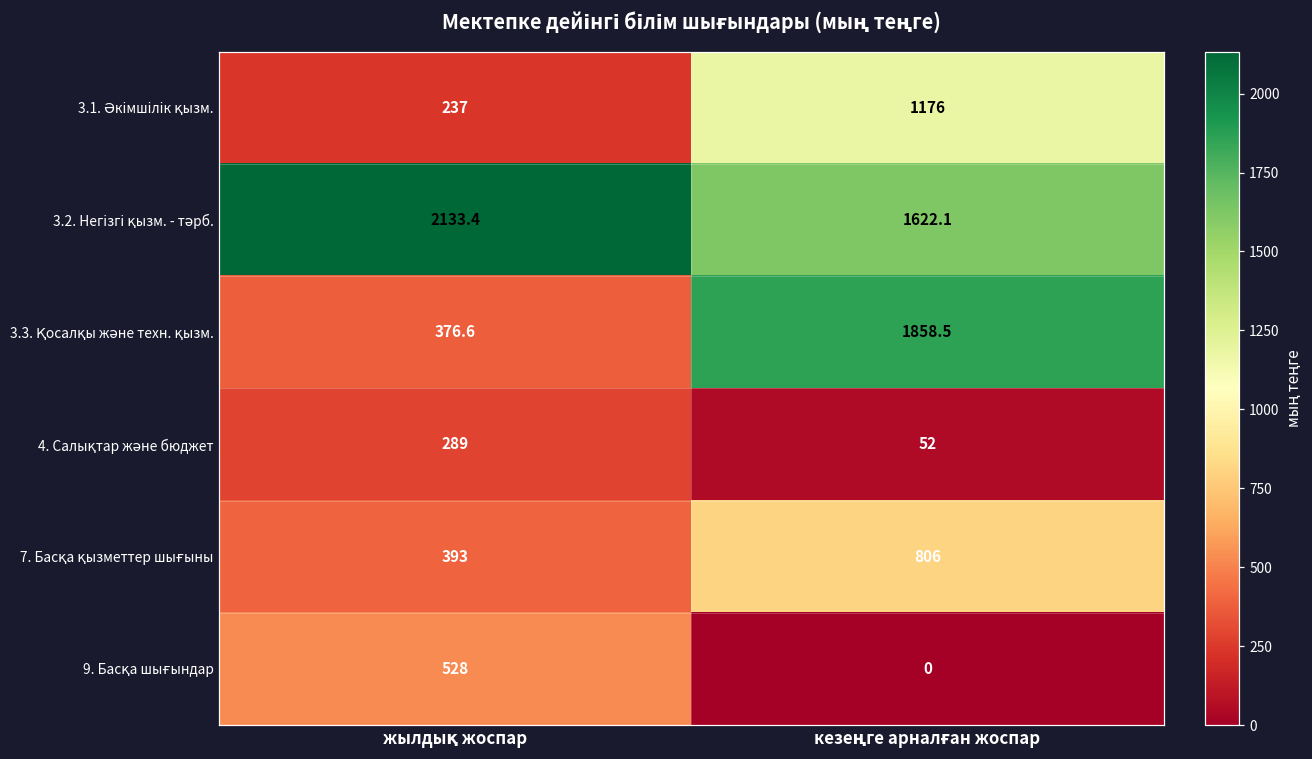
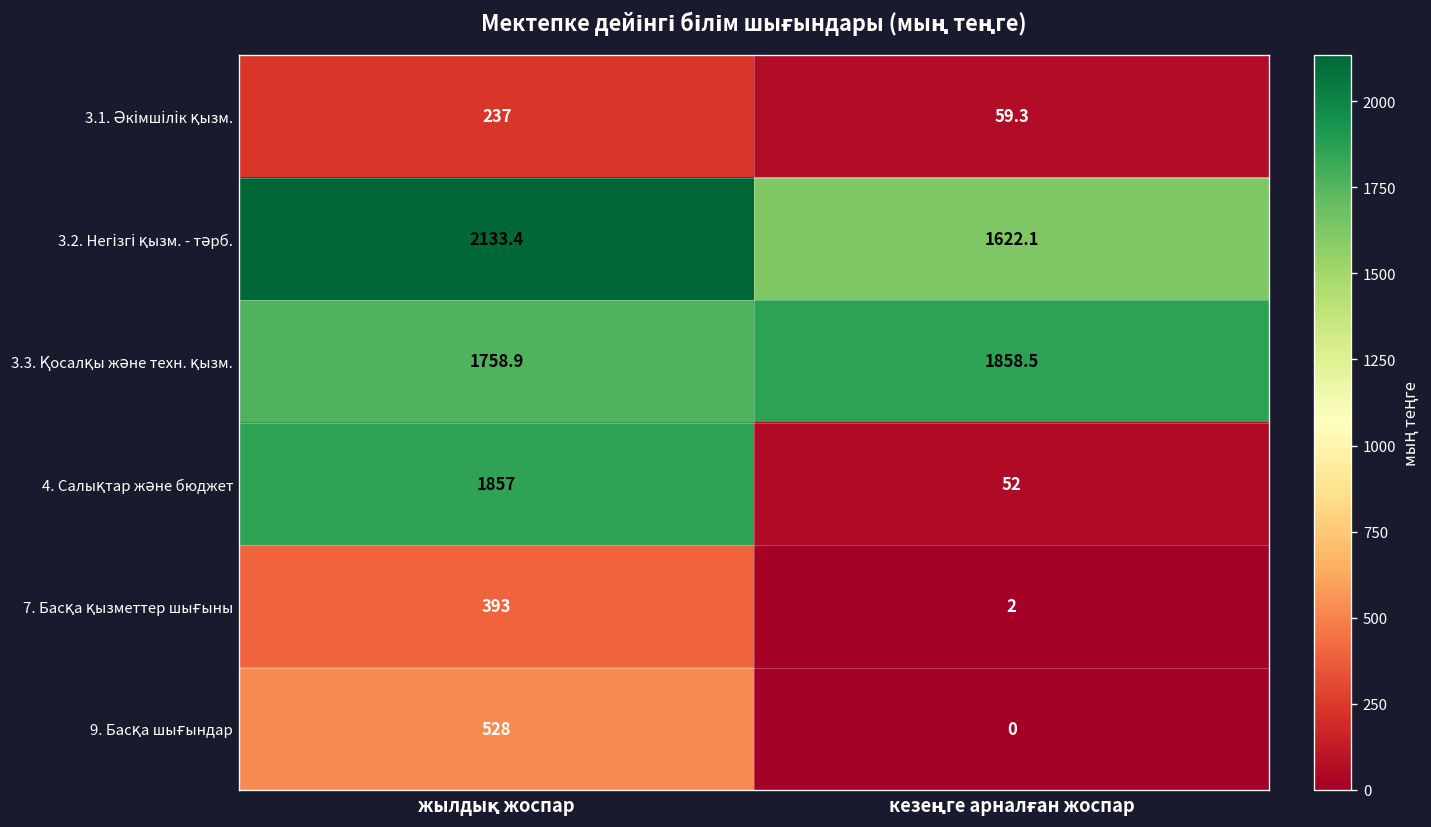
  {
    "3.1. Әкімшілік қызм.": {
      "жылдық жоспар": 237,
-     "кезеңге арналған жоспар": 1176
+     "кезеңге арналған жоспар": 59.3
    },
    "3.2. Негізгі қызм. - тәрб.": {
      "жылдық жоспар": 2133.4,
      "кезеңге арналған жоспар": 1622.1
    },
    "3.3. Қосалқы және техн. қызм.": {
-     "жылдық жоспар": 376.6,
+     "жылдық жоспар": 1758.9,
      "кезеңге арналған жоспар": 1858.5
    },
    "4. Салықтар және бюджет": {
-     "жылдық жоспар": 289,
+     "жылдық жоспар": 1857,
      "кезеңге арналған жоспар": 52
    },
    "7. Басқа қызметтер шығыны": {
      "жылдық жоспар": 393,
-     "кезеңге арналған жоспар": 806
+     "кезеңге арналған жоспар": 2
    },
    "9. Басқа шығындар": {
      "жылдық жоспар": 528,
      "кезеңге арналған жоспар": 0
    }
  }
